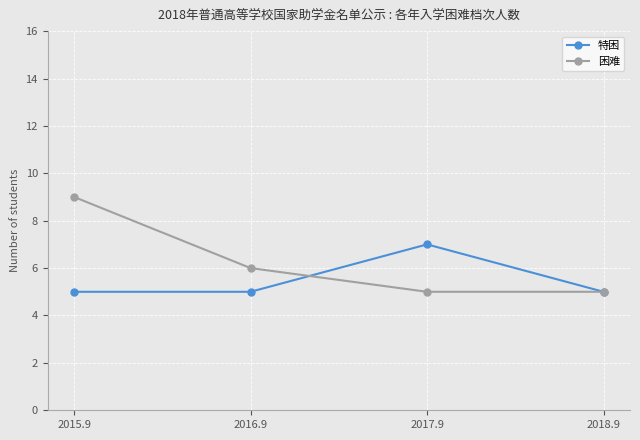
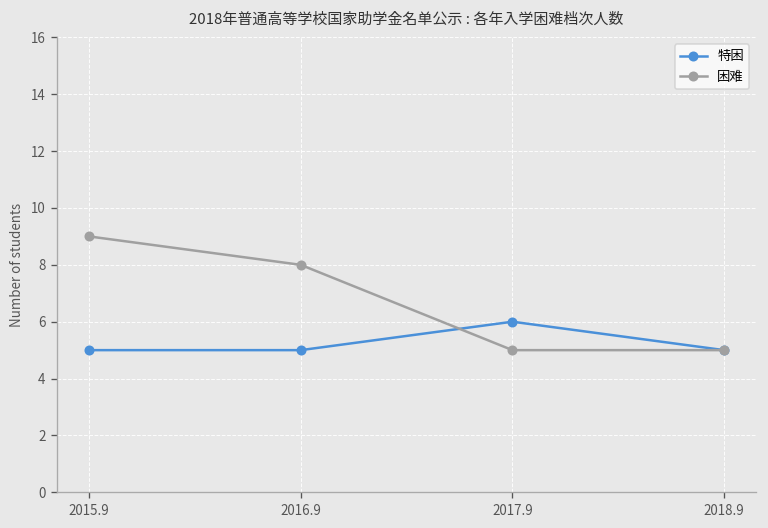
  {
    "特困": {
      "2015.9": 5,
      "2016.9": 5,
-     "2017.9": 7
+     "2017.9": 6
    },
    "困难": {
      "2015.9": 9,
-     "2016.9": 6,
+     "2016.9": 8,
      "2017.9": 5
    }
  }
